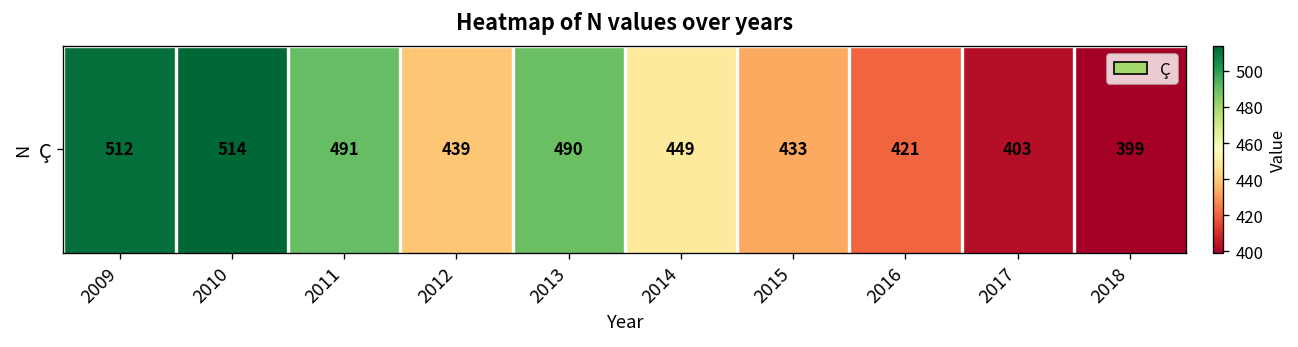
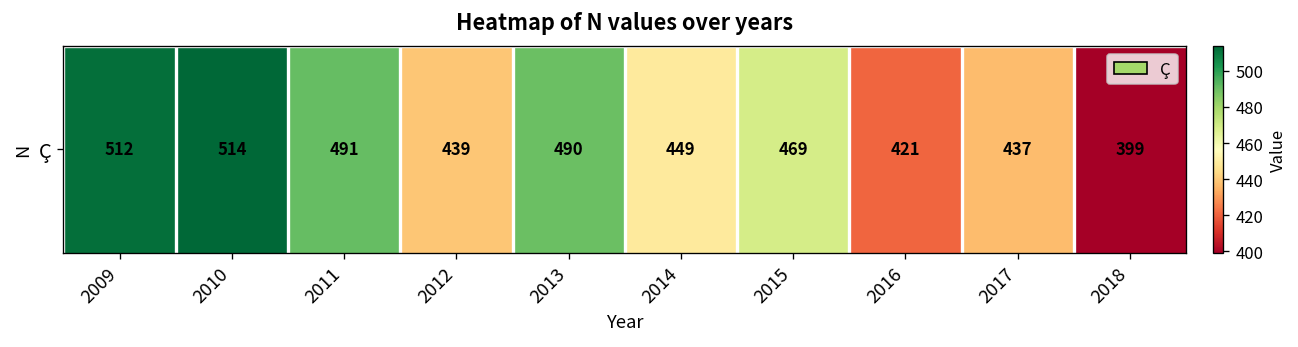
  {
    "Ç": {
      "2009": 512,
      "2010": 514,
      "2011": 491,
      "2012": 439,
      "2013": 490,
      "2014": 449,
-     "2015": 433,
+     "2015": 469,
      "2016": 421,
-     "2017": 403,
+     "2017": 437,
      "2018": 399
    }
  }
